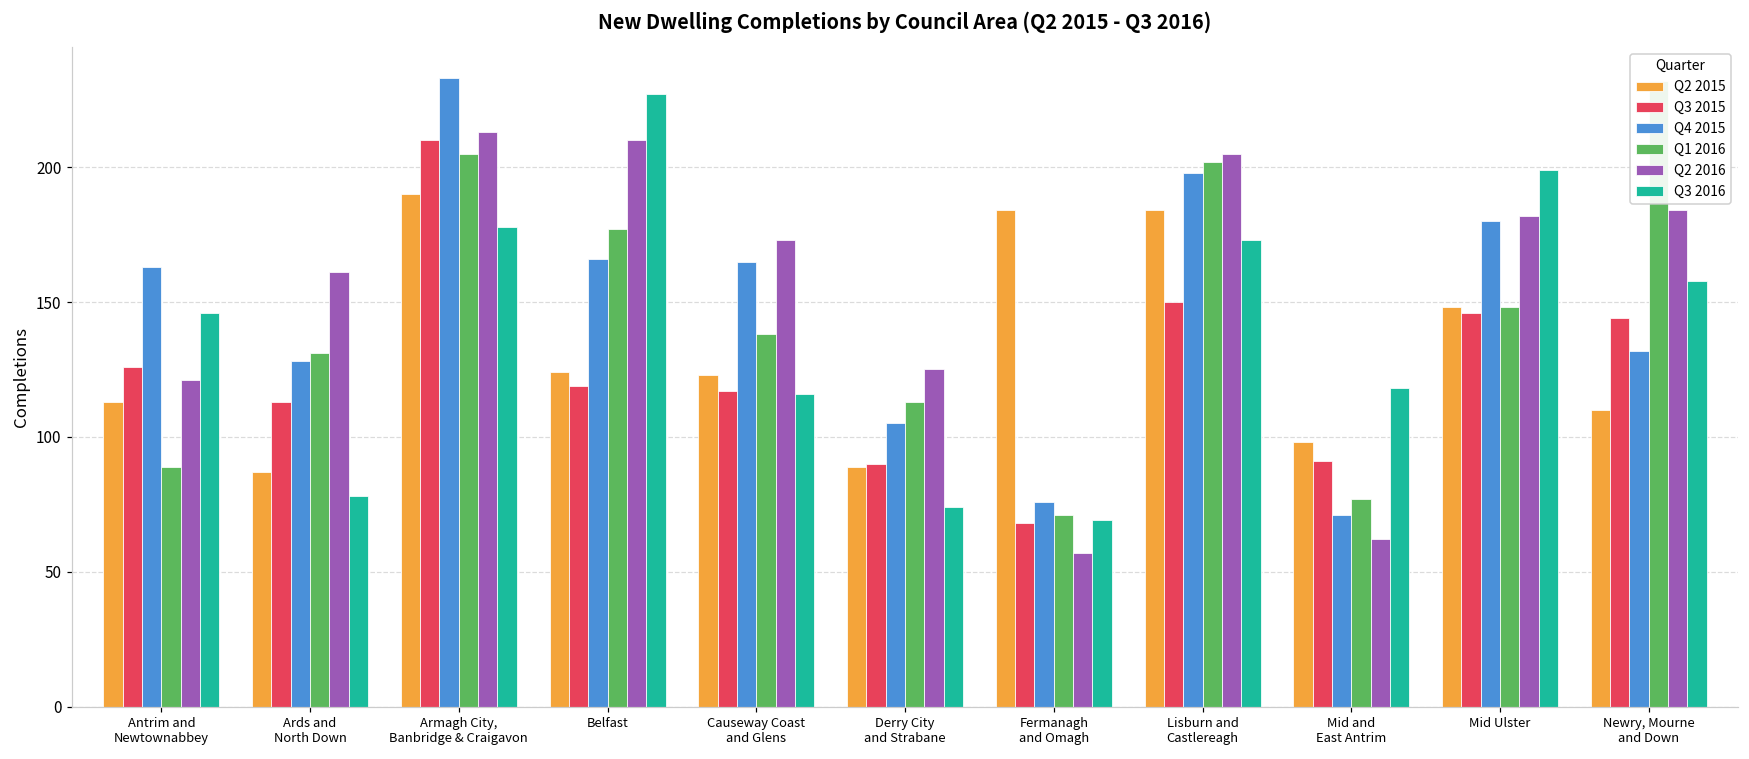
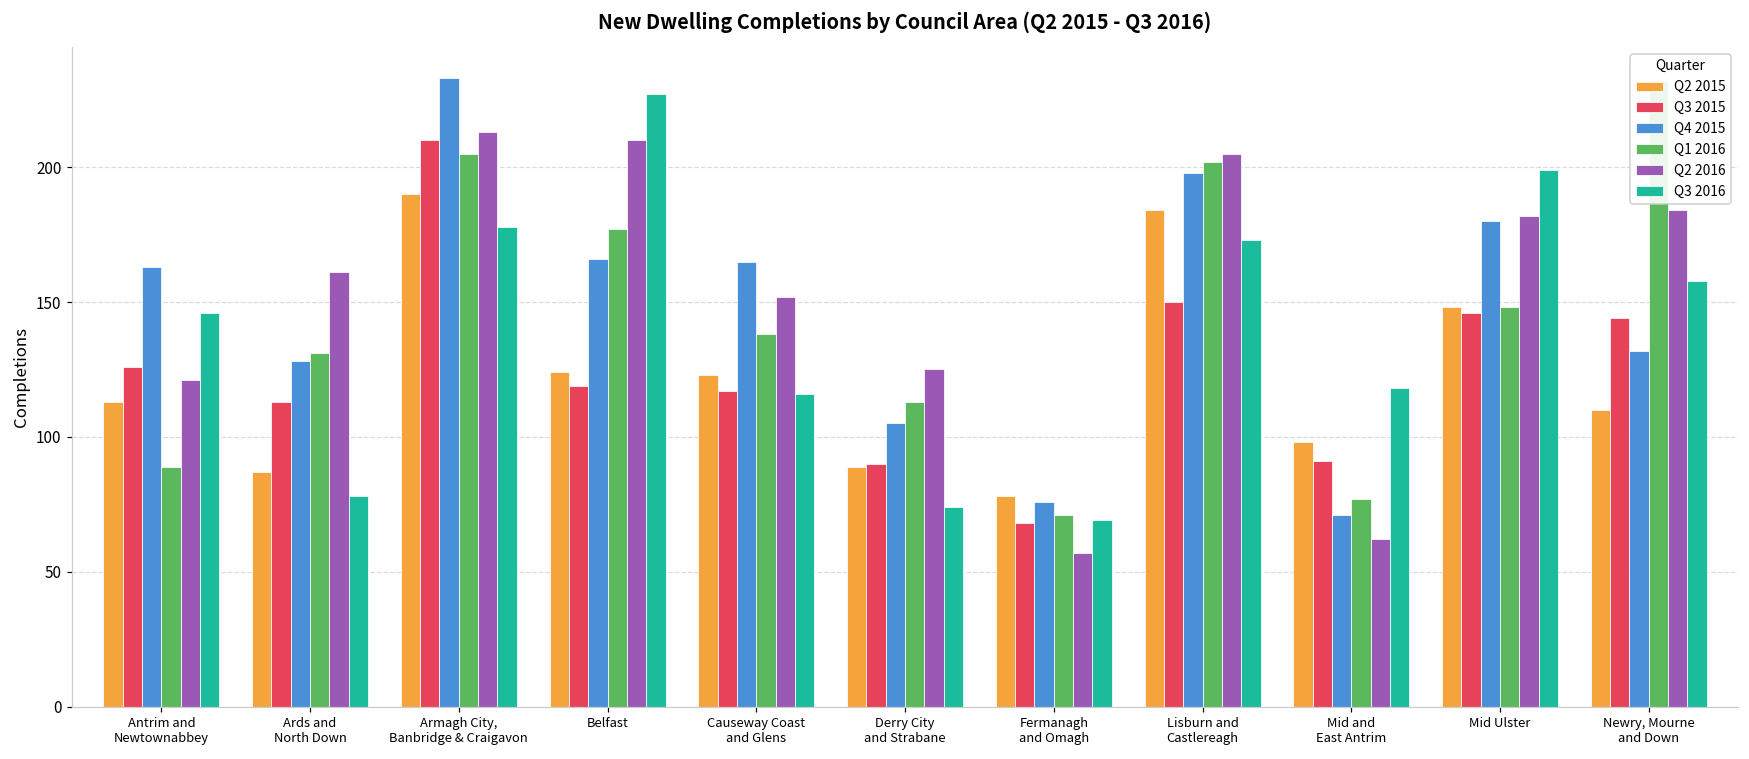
  {
    "Q2 2015": {
      "Antrim and Newtownabbey": 113,
      "Ards and North Down": 87,
      "Armagh City, Banbridge & Craigavon": 190,
      "Belfast": 124,
      "Causeway Coast and Glens": 123,
      "Derry City and Strabane": 89,
-     "Fermanagh and Omagh": 184,
+     "Fermanagh and Omagh": 78,
      "Lisburn and Castlereagh": 184,
      "Mid and East Antrim": 98,
      "Mid Ulster": 148,
      "Newry, Mourne and Down": 110
    },
    "Q3 2015": {
      "Antrim and Newtownabbey": 126,
      "Ards and North Down": 113,
      "Armagh City, Banbridge & Craigavon": 210,
      "Belfast": 119,
      "Causeway Coast and Glens": 117,
      "Derry City and Strabane": 90,
      "Fermanagh and Omagh": 68,
      "Lisburn and Castlereagh": 150,
      "Mid and East Antrim": 91,
      "Mid Ulster": 146,
      "Newry, Mourne and Down": 144
    },
    "Q4 2015": {
      "Antrim and Newtownabbey": 163,
      "Ards and North Down": 128,
      "Armagh City, Banbridge & Craigavon": 233,
      "Belfast": 166,
      "Causeway Coast and Glens": 165,
      "Derry City and Strabane": 105,
      "Fermanagh and Omagh": 76,
      "Lisburn and Castlereagh": 198,
      "Mid and East Antrim": 71,
      "Mid Ulster": 180,
      "Newry, Mourne and Down": 132
    },
    "Q1 2016": {
      "Antrim and Newtownabbey": 89,
      "Ards and North Down": 131,
      "Armagh City, Banbridge & Craigavon": 205,
      "Belfast": 177,
      "Causeway Coast and Glens": 138,
      "Derry City and Strabane": 113,
      "Fermanagh and Omagh": 71,
      "Lisburn and Castlereagh": 202,
      "Mid and East Antrim": 77,
      "Mid Ulster": 148
    },
    "Q2 2016": {
      "Antrim and Newtownabbey": 121,
      "Ards and North Down": 161,
      "Armagh City, Banbridge & Craigavon": 213,
      "Belfast": 210,
-     "Causeway Coast and Glens": 173,
+     "Causeway Coast and Glens": 152,
      "Derry City and Strabane": 125,
      "Fermanagh and Omagh": 57,
      "Lisburn and Castlereagh": 205,
      "Mid and East Antrim": 62,
      "Mid Ulster": 182,
      "Newry, Mourne and Down": 184
    },
    "Q3 2016": {
      "Antrim and Newtownabbey": 146,
      "Ards and North Down": 78,
      "Armagh City, Banbridge & Craigavon": 178,
      "Belfast": 227,
      "Causeway Coast and Glens": 116,
      "Derry City and Strabane": 74,
      "Fermanagh and Omagh": 69,
      "Lisburn and Castlereagh": 173,
      "Mid and East Antrim": 118,
      "Mid Ulster": 199,
      "Newry, Mourne and Down": 158
    }
  }
